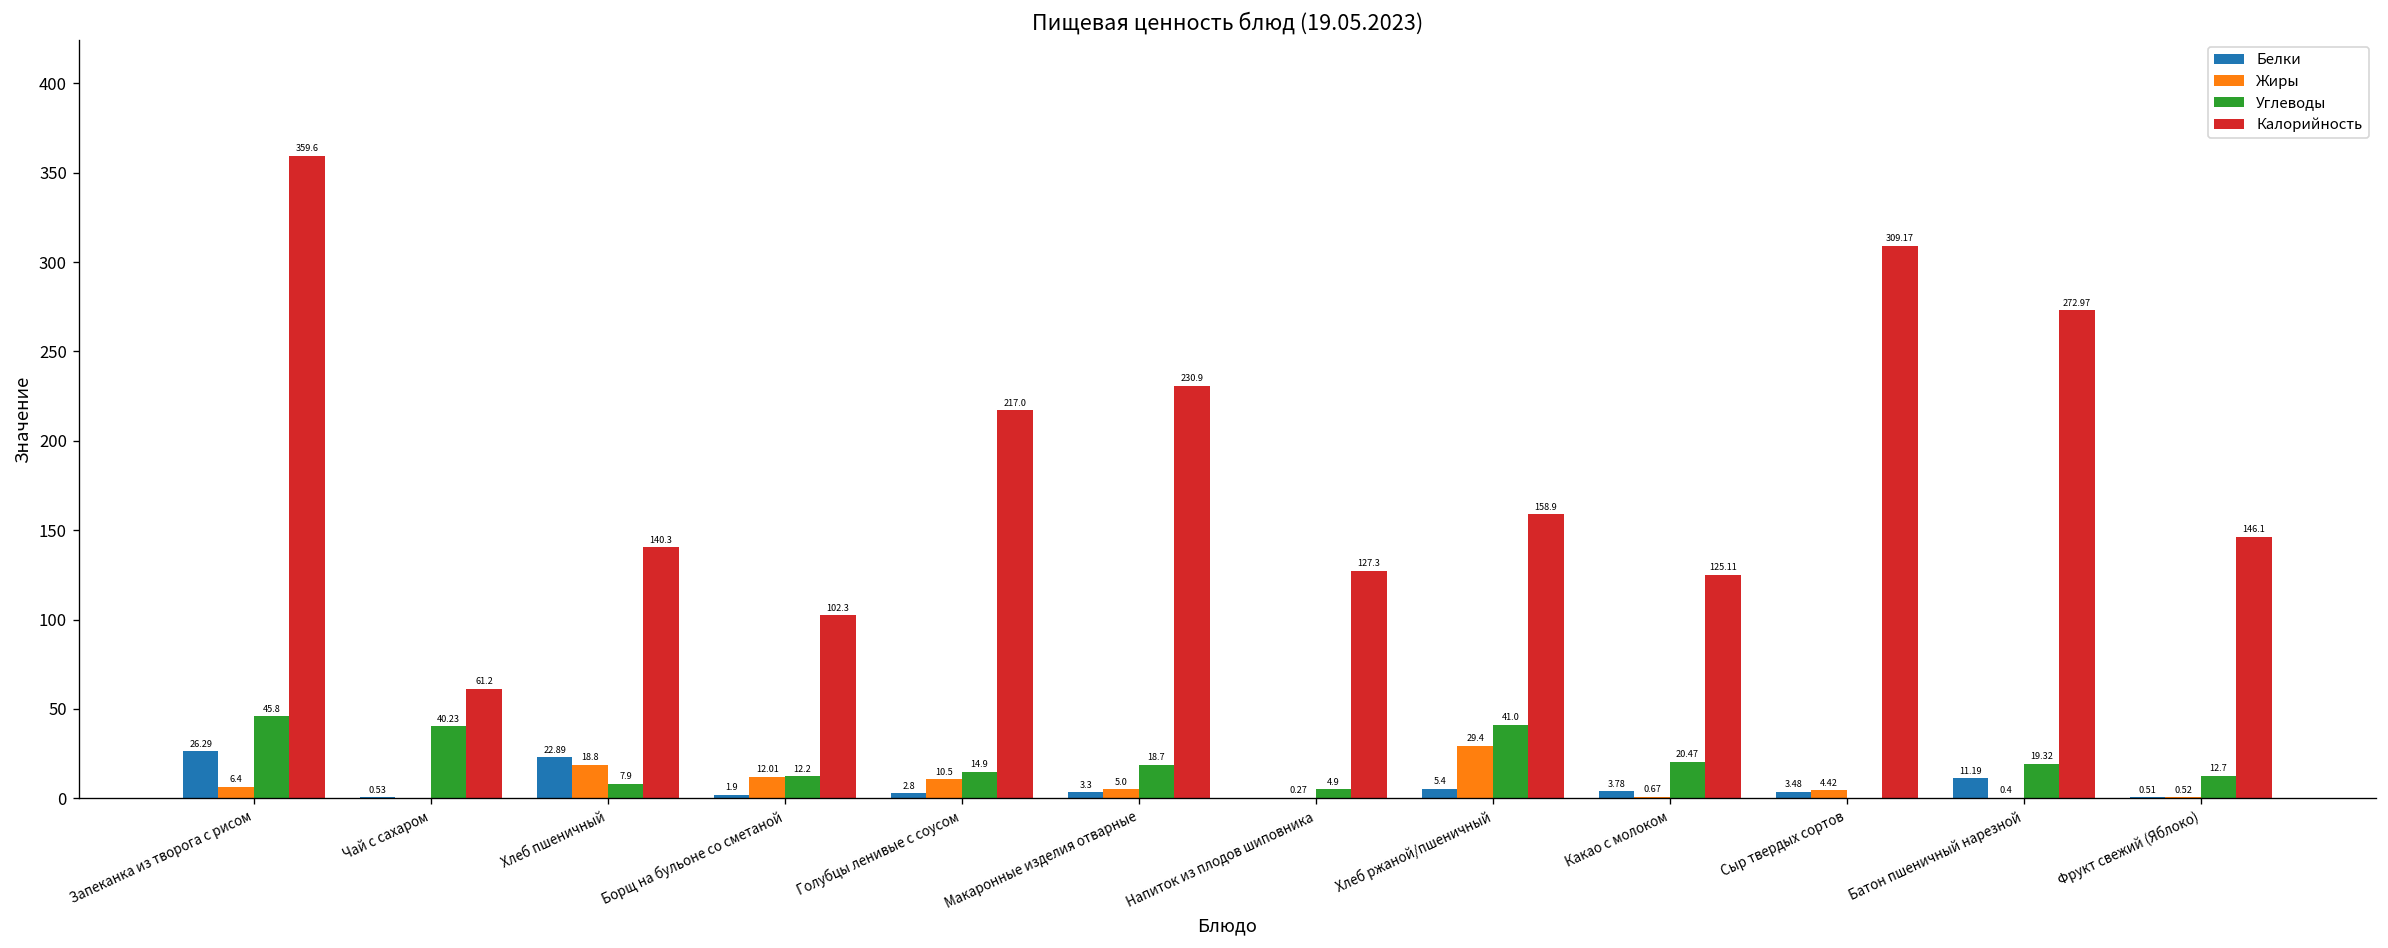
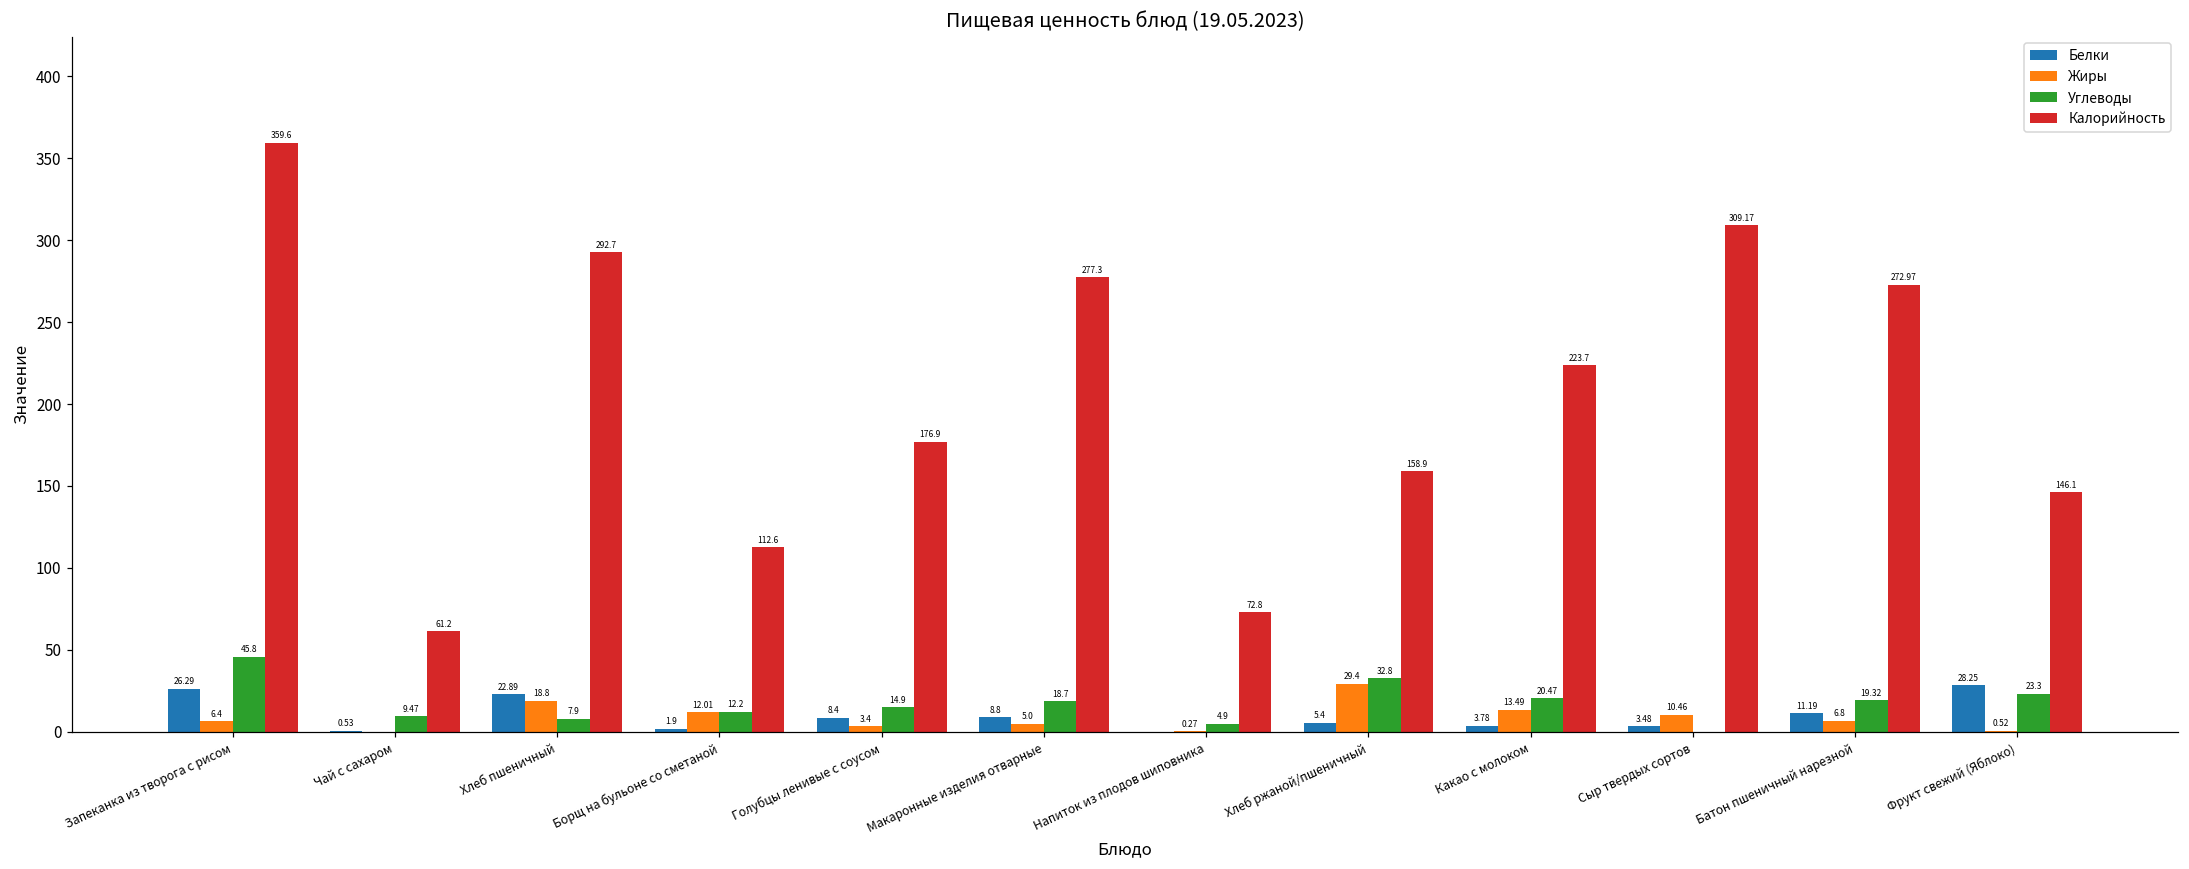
  {
    "Белки": {
      "Запеканка из творога с рисом": 26.29,
      "Чай с сахаром": 0.53,
      "Хлеб пшеничный": 22.89,
      "Борщ на бульоне со сметаной": 1.9,
-     "Голубцы ленивые с соусом": 2.8,
-     "Макаронные изделия отварные": 3.3,
+     "Голубцы ленивые с соусом": 8.4,
+     "Макаронные изделия отварные": 8.8,
      "Хлеб ржаной/пшеничный": 5.4,
      "Какао с молоком": 3.78,
      "Сыр твердых сортов": 3.48,
      "Батон пшеничный нарезной": 11.19,
-     "Фрукт свежий (Яблоко)": 0.51
+     "Фрукт свежий (Яблоко)": 28.25
    },
    "Жиры": {
      "Запеканка из творога с рисом": 6.4,
      "Хлеб пшеничный": 18.8,
      "Борщ на бульоне со сметаной": 12.01,
-     "Голубцы ленивые с соусом": 10.5,
+     "Голубцы ленивые с соусом": 3.4,
      "Макаронные изделия отварные": 5.0,
      "Напиток из плодов шиповника": 0.27,
      "Хлеб ржаной/пшеничный": 29.4,
-     "Какао с молоком": 0.67,
-     "Сыр твердых сортов": 4.42,
-     "Батон пшеничный нарезной": 0.4,
+     "Какао с молоком": 13.49,
+     "Сыр твердых сортов": 10.46,
+     "Батон пшеничный нарезной": 6.8,
      "Фрукт свежий (Яблоко)": 0.52
    },
    "Углеводы": {
      "Запеканка из творога с рисом": 45.8,
-     "Чай с сахаром": 40.23,
+     "Чай с сахаром": 9.47,
      "Хлеб пшеничный": 7.9,
      "Борщ на бульоне со сметаной": 12.2,
      "Голубцы ленивые с соусом": 14.9,
      "Макаронные изделия отварные": 18.7,
      "Напиток из плодов шиповника": 4.9,
-     "Хлеб ржаной/пшеничный": 41.0,
+     "Хлеб ржаной/пшеничный": 32.8,
      "Какао с молоком": 20.47,
      "Батон пшеничный нарезной": 19.32,
-     "Фрукт свежий (Яблоко)": 12.7
+     "Фрукт свежий (Яблоко)": 23.3
    },
    "Калорийность": {
      "Запеканка из творога с рисом": 359.6,
      "Чай с сахаром": 61.2,
-     "Хлеб пшеничный": 140.3,
-     "Борщ на бульоне со сметаной": 102.3,
-     "Голубцы ленивые с соусом": 217.0,
-     "Макаронные изделия отварные": 230.9,
-     "Напиток из плодов шиповника": 127.3,
+     "Хлеб пшеничный": 292.7,
+     "Борщ на бульоне со сметаной": 112.6,
+     "Голубцы ленивые с соусом": 176.9,
+     "Макаронные изделия отварные": 277.3,
+     "Напиток из плодов шиповника": 72.8,
      "Хлеб ржаной/пшеничный": 158.9,
-     "Какао с молоком": 125.11,
+     "Какао с молоком": 223.7,
      "Сыр твердых сортов": 309.17,
      "Батон пшеничный нарезной": 272.97,
      "Фрукт свежий (Яблоко)": 146.1
    }
  }
